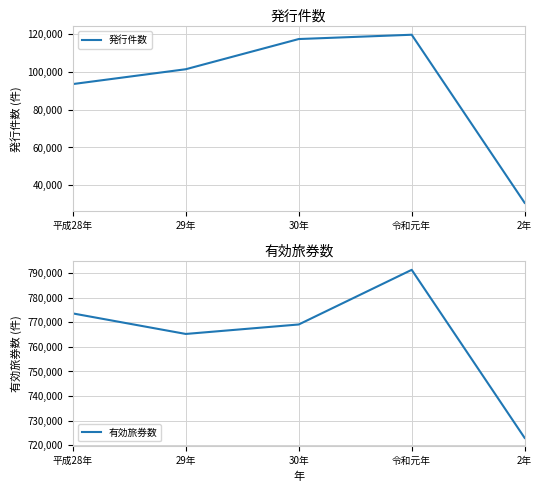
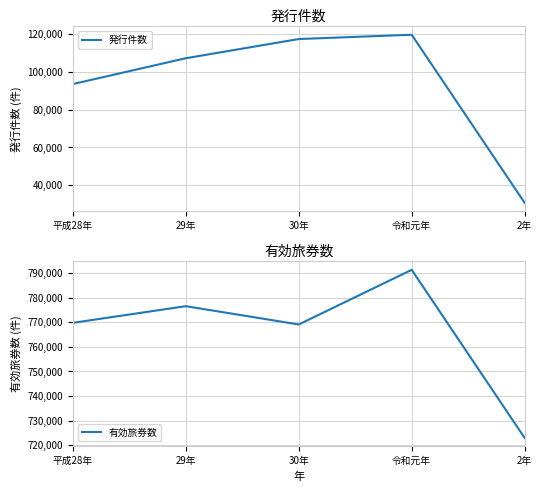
  {
    "発行件数": {
      "平成28年": "93,000",
-     "29年": "101,000",
+     "29年": "107,000",
      "30年": "117,000",
      "令和元年": "120,000",
      "2年": "31,000"
    },
    "有効旅券数": {
-     "平成28年": "774,000",
-     "29年": "765,000",
+     "平成28年": "770,000",
+     "29年": "776,000",
      "30年": "769,000",
      "令和元年": "791,000",
      "2年": "723,000"
    }
  }
